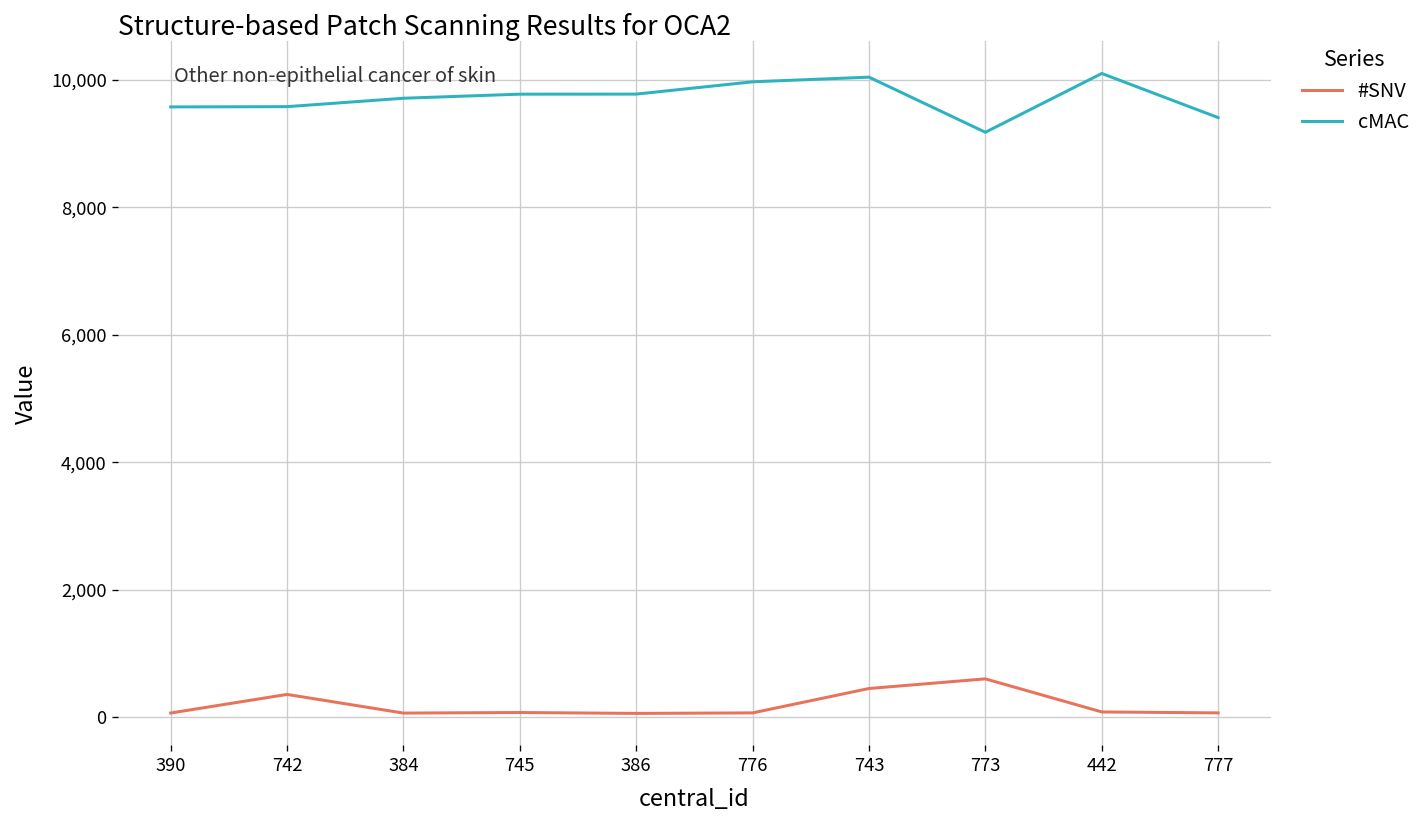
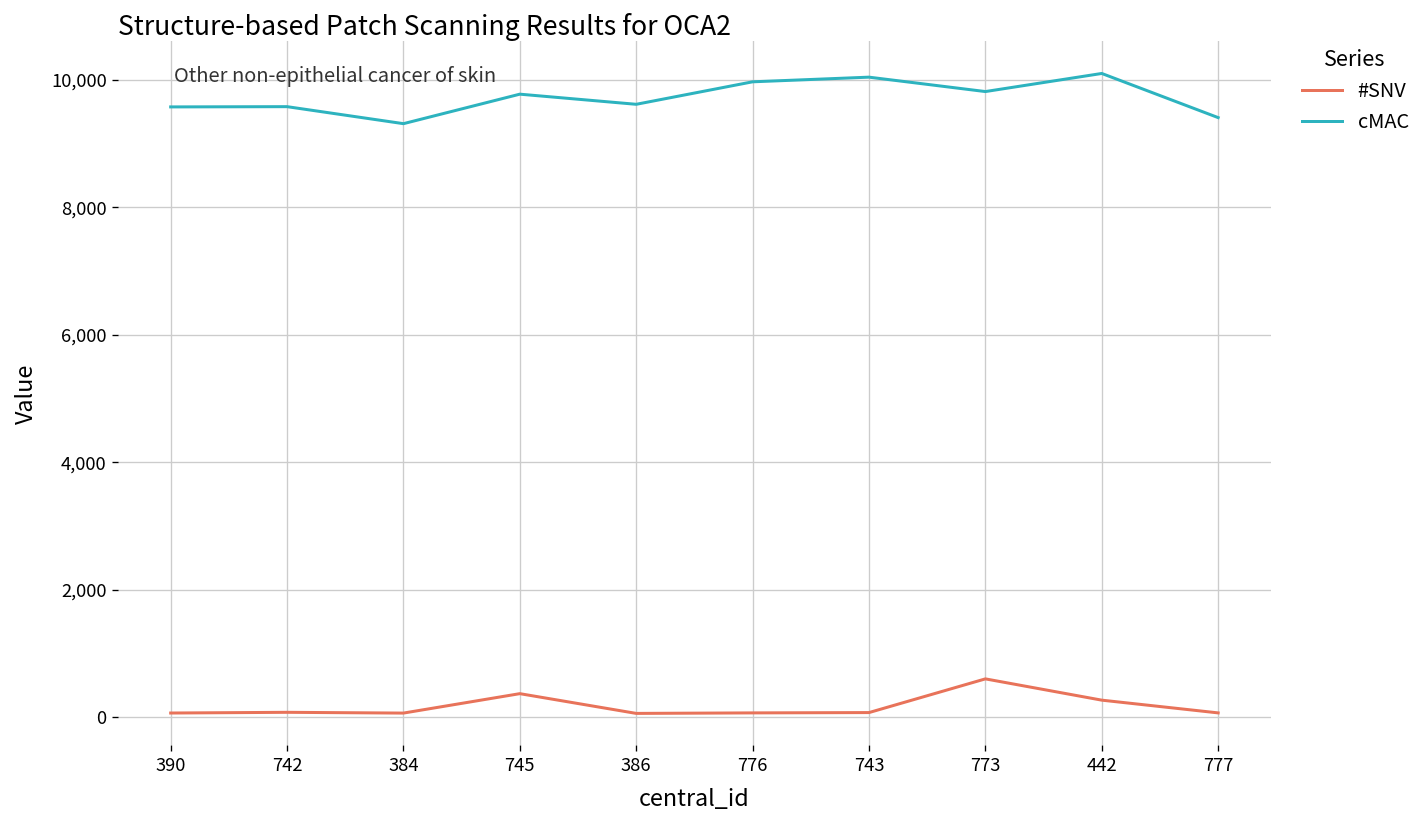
  {
    "#SNV": {
      "390": "100",
-     "742": "400",
+     "742": "100",
      "384": "100",
-     "745": "100",
+     "745": "400",
      "386": "100",
      "776": "100",
-     "743": "400",
+     "743": "100",
      "773": "600",
-     "442": "100",
+     "442": "300",
      "777": "100"
    },
    "cMAC": {
      "390": "9,600",
      "742": "9,600",
-     "384": "9,700",
+     "384": "9,300",
      "745": "9,800",
-     "386": "9,800",
+     "386": "9,600",
      "776": "10,000",
      "743": "10,000",
-     "773": "9,200",
+     "773": "9,800",
      "442": "10,100",
      "777": "9,400"
    }
  }
